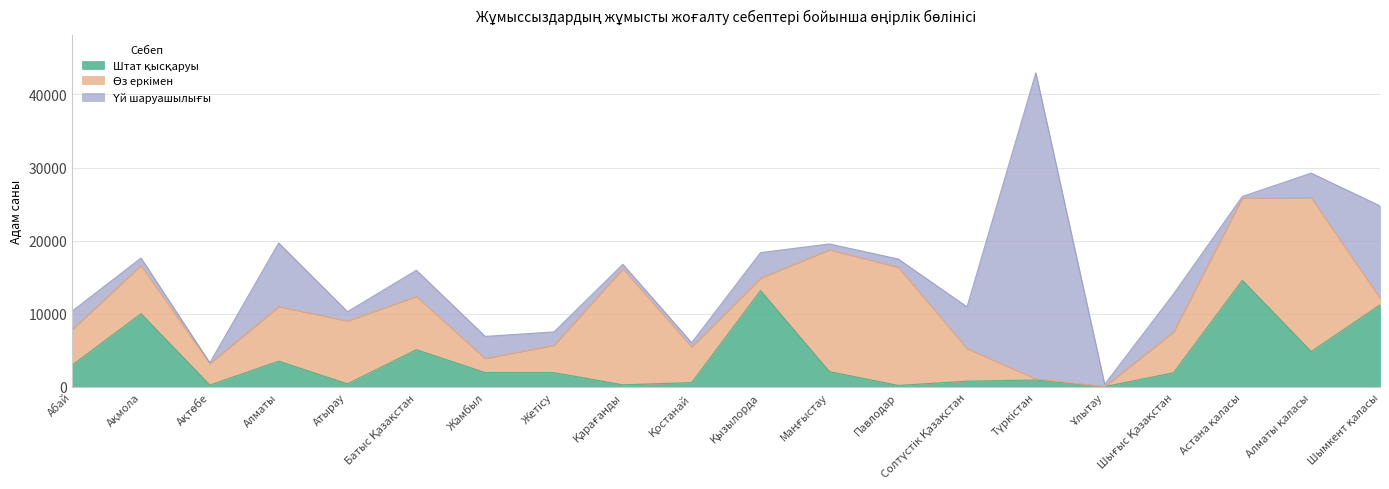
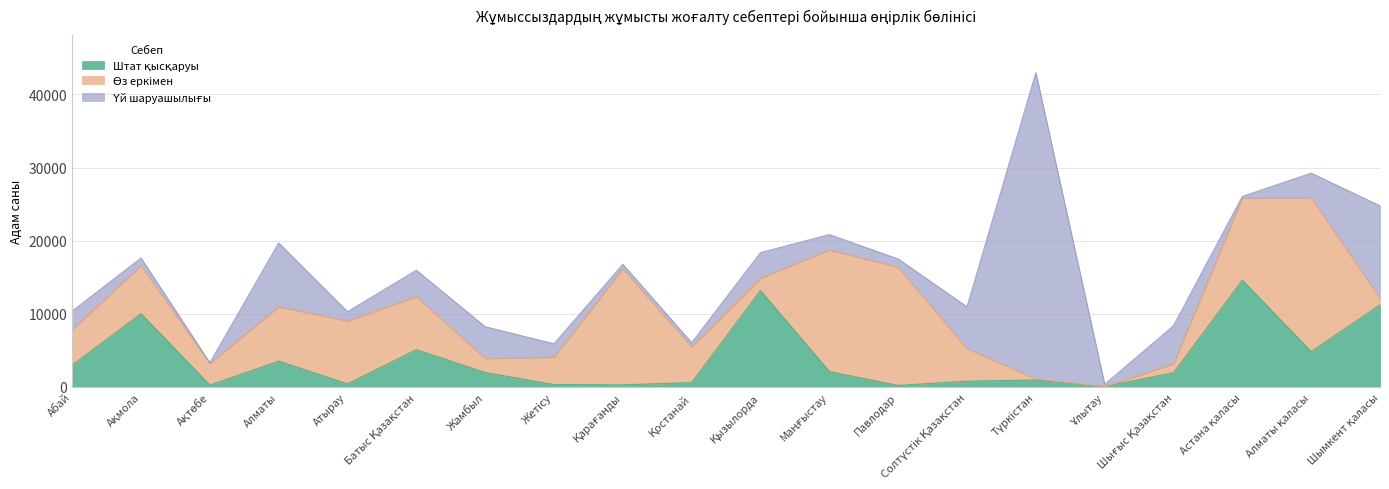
  {
    "Штат қысқаруы": {
      "Абай": 3000,
      "Ақмола": 10000,
      "Ақтөбе": 0,
      "Алматы": 4000,
      "Атырау": 0,
      "Батыс Қазақстан": 5000,
      "Жамбыл": 2000,
-     "Жетісу": 2000,
+     "Жетісу": 0,
      "Қарағанды": 0,
      "Қостанай": 1000,
      "Қызылорда": 13000,
      "Маңғыстау": 2000,
      "Павлодар": 0,
      "Солтүстік Қазақстан": 1000,
      "Шығыс Қазақстан": 2000,
      "Астана қаласы": 15000,
      "Алматы қаласы": 5000,
      "Шымкент қаласы": 11000
    },
    "Өз еркімен": {
      "Абай": 5000,
      "Ақмола": 7000,
      "Алматы": 7000,
      "Атырау": 9000,
      "Батыс Қазақстан": 7000,
      "Жамбыл": 2000,
      "Жетісу": 4000,
      "Қарағанды": 16000,
      "Қостанай": 5000,
      "Қызылорда": 2000,
      "Маңғыстау": 17000,
      "Павлодар": 16000,
      "Солтүстік Қазақстан": 4000,
-     "Шығыс Қазақстан": 6000,
+     "Шығыс Қазақстан": 1000,
      "Алматы қаласы": 21000,
      "Шымкент қаласы": 1000
    },
    "Үй шаруашылығы": {
      "Абай": 3000,
      "Ақмола": 1000,
      "Алматы": 9000,
      "Атырау": 1000,
      "Батыс Қазақстан": 4000,
-     "Жамбыл": 3000,
+     "Жамбыл": 4000,
      "Жетісу": 2000,
      "Қарағанды": 1000,
      "Қостанай": 1000,
      "Қызылорда": 3000,
-     "Маңғыстау": 1000,
+     "Маңғыстау": 2000,
      "Павлодар": 1000,
      "Солтүстік Қазақстан": 6000,
      "Түркістан": 42000,
      "Шығыс Қазақстан": 5000,
      "Алматы қаласы": 3000,
      "Шымкент қаласы": 13000
    }
  }
